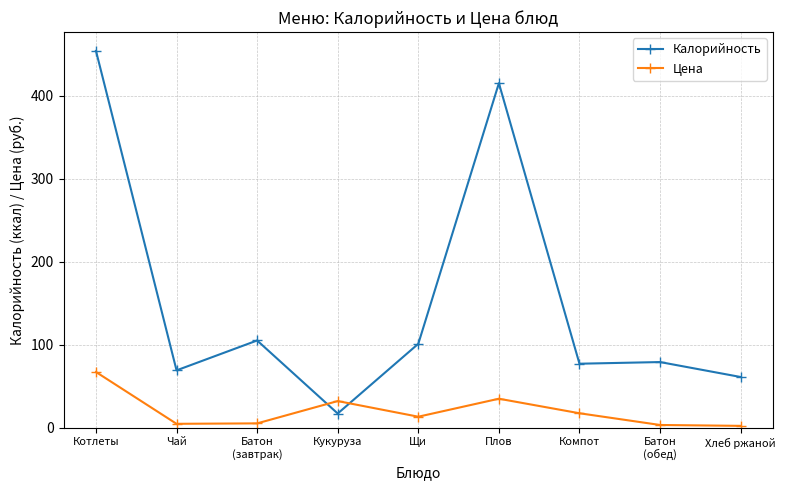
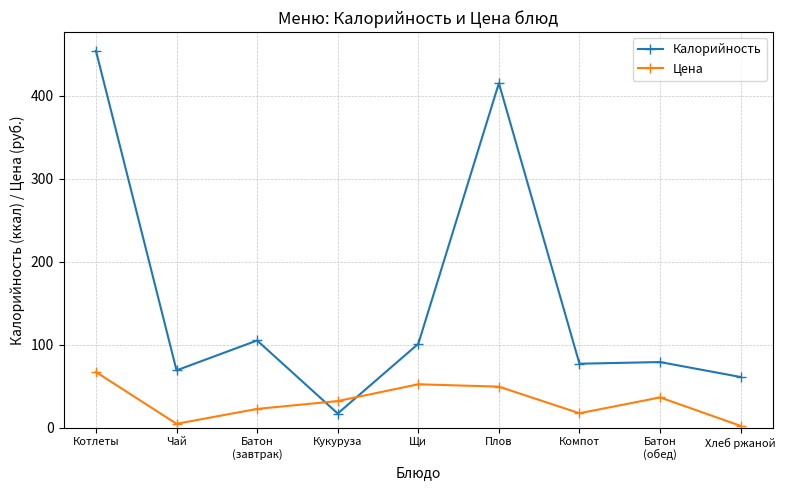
  {
    "Калорийность": {
      "Котлеты": 450,
      "Чай": 70,
      "Батон (завтрак)": 110,
      "Кукуруза": 20,
      "Щи": 100,
      "Плов": 420,
      "Компот": 80,
      "Батон (обед)": 80,
      "Хлеб ржаной": 60
    },
    "Цена": {
      "Котлеты": 70,
      "Чай": 0,
-     "Батон (завтрак)": 10,
+     "Батон (завтрак)": 20,
      "Кукуруза": 30,
-     "Щи": 10,
-     "Плов": 30,
+     "Щи": 50,
+     "Плов": 50,
      "Компот": 20,
-     "Батон (обед)": 0,
+     "Батон (обед)": 40,
      "Хлеб ржаной": 0
    }
  }
